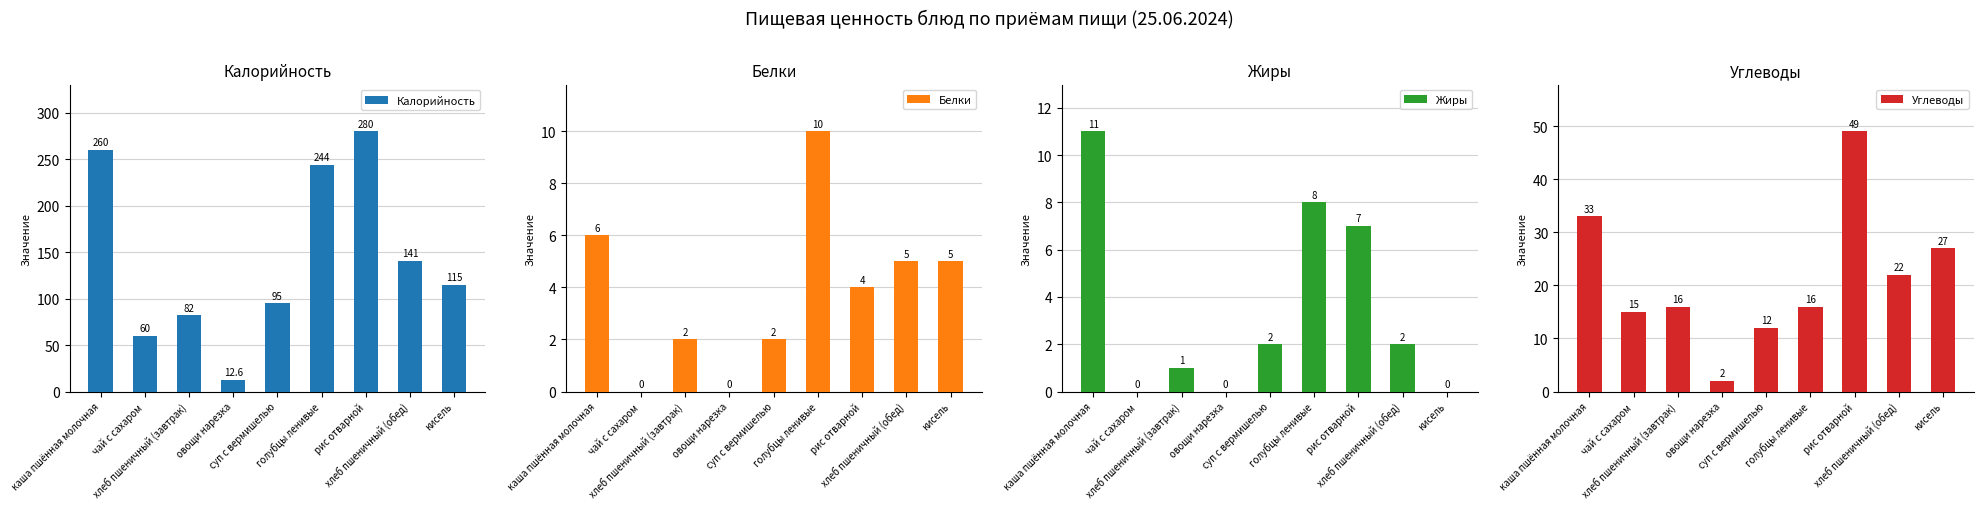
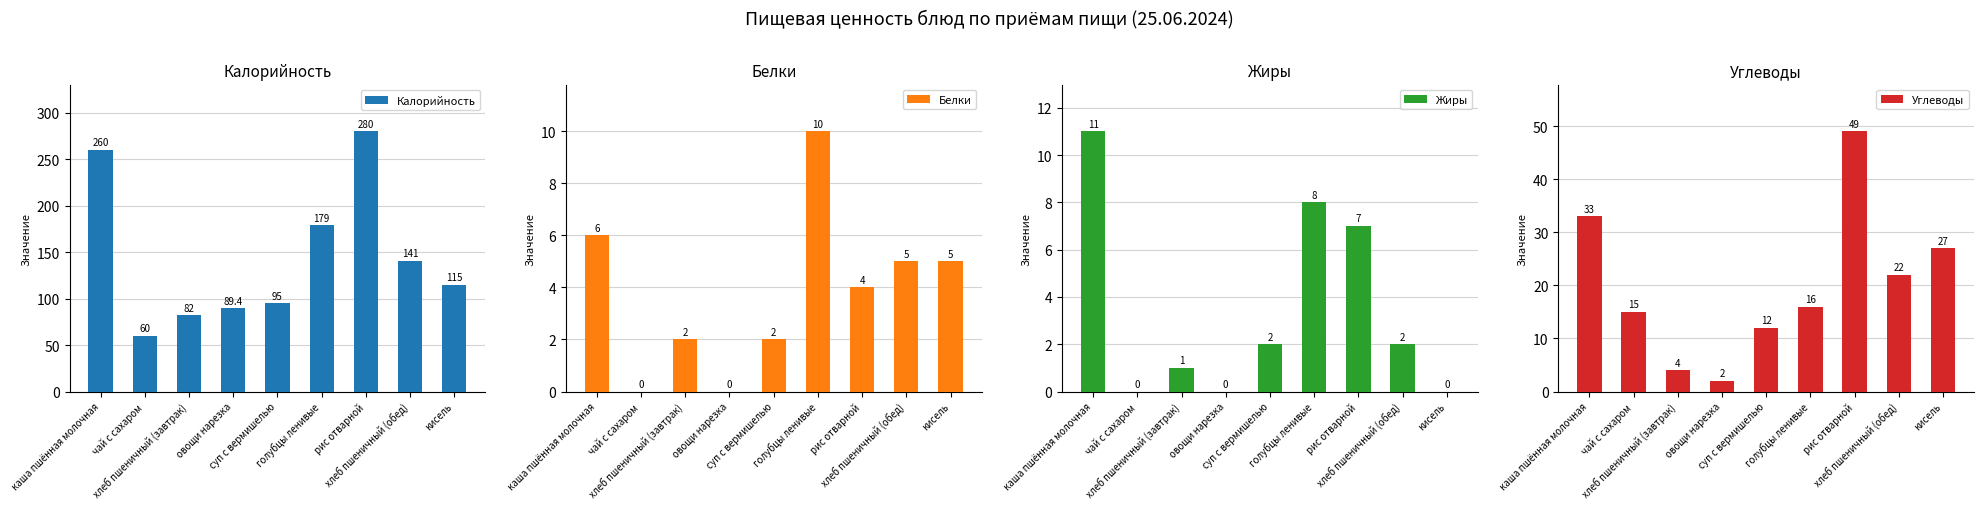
  {
    "Калорийность": {
      "каша пшённая молочная": 260,
      "чай с сахаром": 60,
      "хлеб пшеничный (завтрак)": 82,
-     "овощи нарезка": 12.6,
+     "овощи нарезка": 89.4,
      "суп с вермишелью": 95,
-     "голубцы ленивые": 244,
+     "голубцы ленивые": 179,
      "рис отварной": 280,
      "хлеб пшеничный (обед)": 141,
      "кисель": 115
    },
    "Белки": {
      "каша пшённая молочная": 6,
      "чай с сахаром": 0,
      "хлеб пшеничный (завтрак)": 2,
      "овощи нарезка": 0,
      "суп с вермишелью": 2,
      "голубцы ленивые": 10,
      "рис отварной": 4,
      "хлеб пшеничный (обед)": 5,
      "кисель": 5
    },
    "Жиры": {
      "каша пшённая молочная": 11,
      "чай с сахаром": 0,
      "хлеб пшеничный (завтрак)": 1,
      "овощи нарезка": 0,
      "суп с вермишелью": 2,
      "голубцы ленивые": 8,
      "рис отварной": 7,
      "хлеб пшеничный (обед)": 2,
      "кисель": 0
    },
    "Углеводы": {
      "каша пшённая молочная": 33,
      "чай с сахаром": 15,
-     "хлеб пшеничный (завтрак)": 16,
+     "хлеб пшеничный (завтрак)": 4,
      "овощи нарезка": 2,
      "суп с вермишелью": 12,
      "голубцы ленивые": 16,
      "рис отварной": 49,
      "хлеб пшеничный (обед)": 22,
      "кисель": 27
    }
  }
